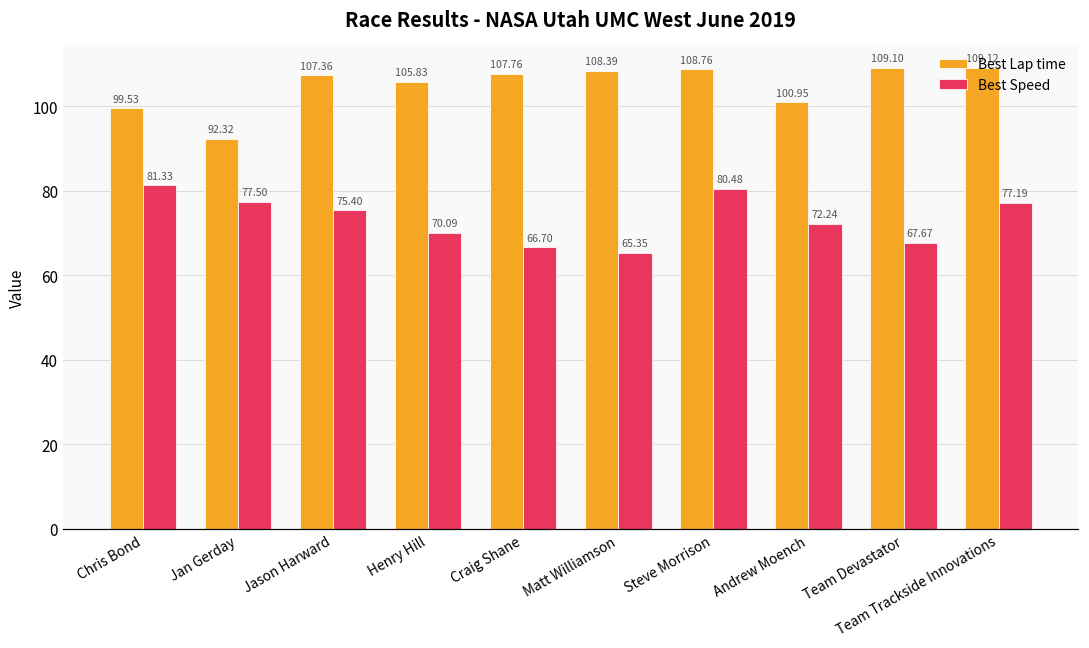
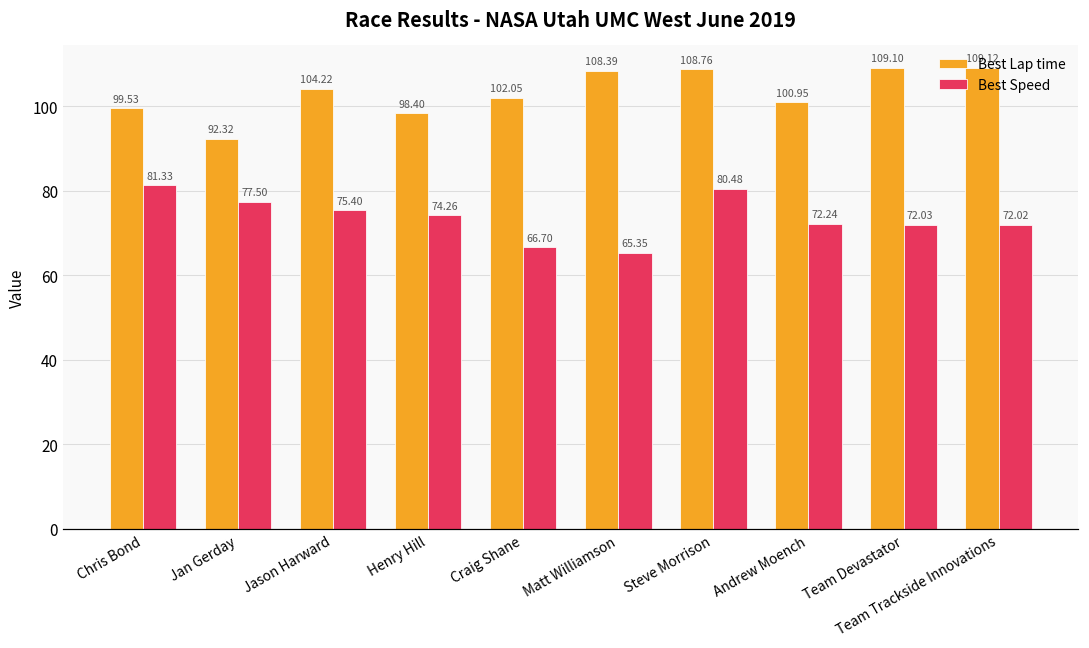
  {
    "Best Lap time": {
      "Chris Bond": 99.53,
      "Jan Gerday": 92.32,
-     "Jason Harward": 107.36,
-     "Henry Hill": 105.83,
-     "Craig Shane": 107.76,
+     "Jason Harward": 104.22,
+     "Henry Hill": 98.40,
+     "Craig Shane": 102.05,
      "Matt Williamson": 108.39,
      "Steve Morrison": 108.76,
      "Andrew Moench": 100.95,
      "Team Devastator": 109.10,
      "Team Trackside Innovations": 109.12
    },
    "Best Speed": {
      "Chris Bond": 81.33,
      "Jan Gerday": 77.50,
      "Jason Harward": 75.40,
-     "Henry Hill": 70.09,
+     "Henry Hill": 74.26,
      "Craig Shane": 66.70,
      "Matt Williamson": 65.35,
      "Steve Morrison": 80.48,
      "Andrew Moench": 72.24,
-     "Team Devastator": 67.67,
-     "Team Trackside Innovations": 77.19
+     "Team Devastator": 72.03,
+     "Team Trackside Innovations": 72.02
    }
  }
